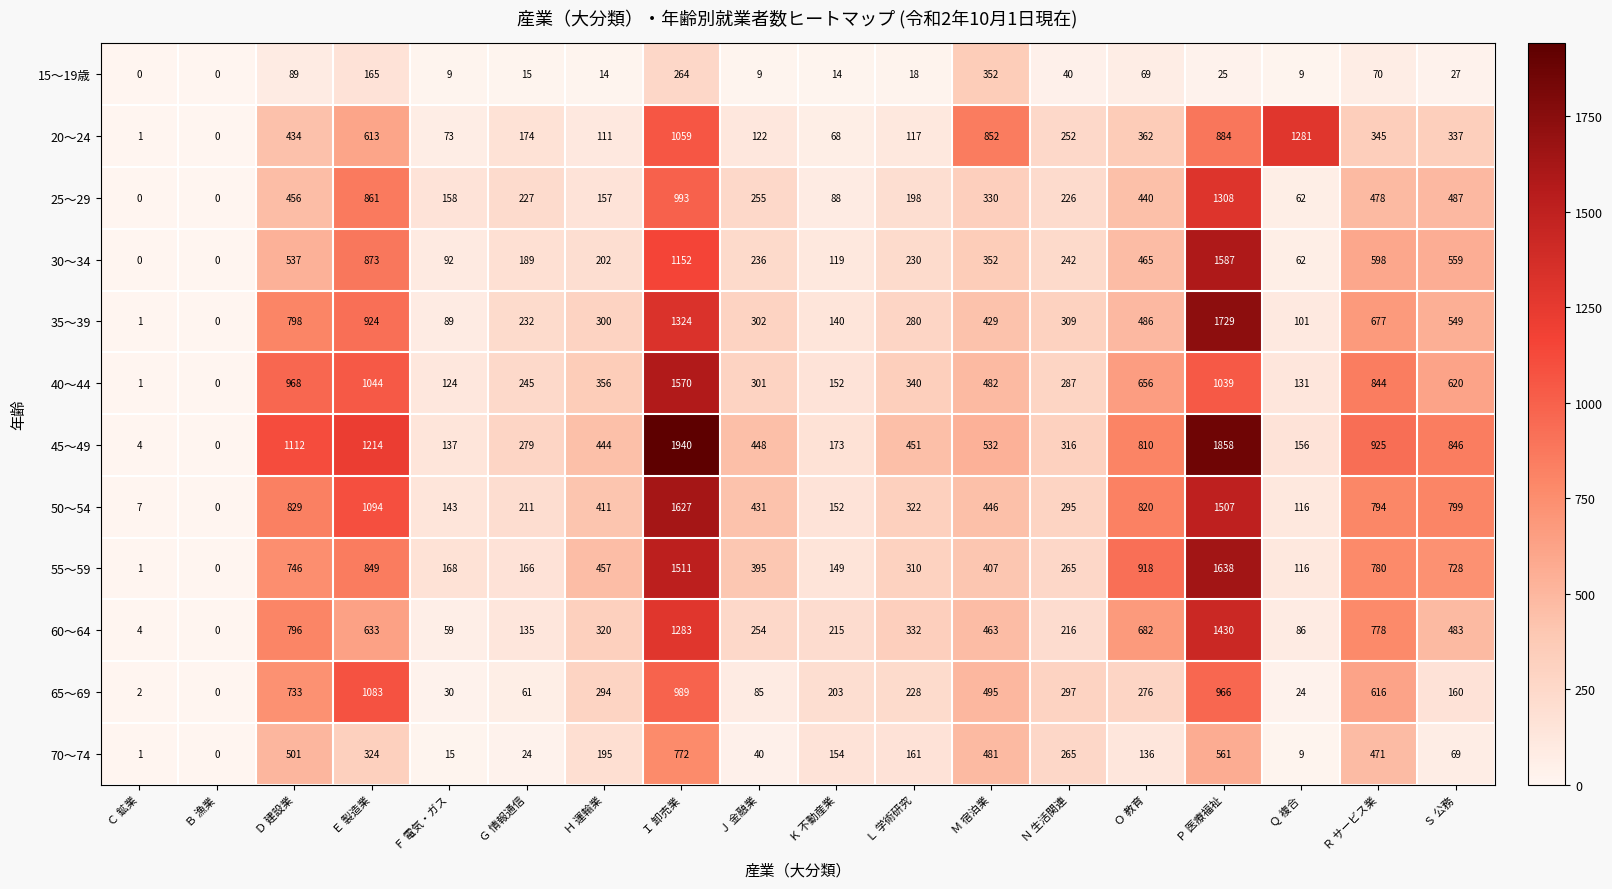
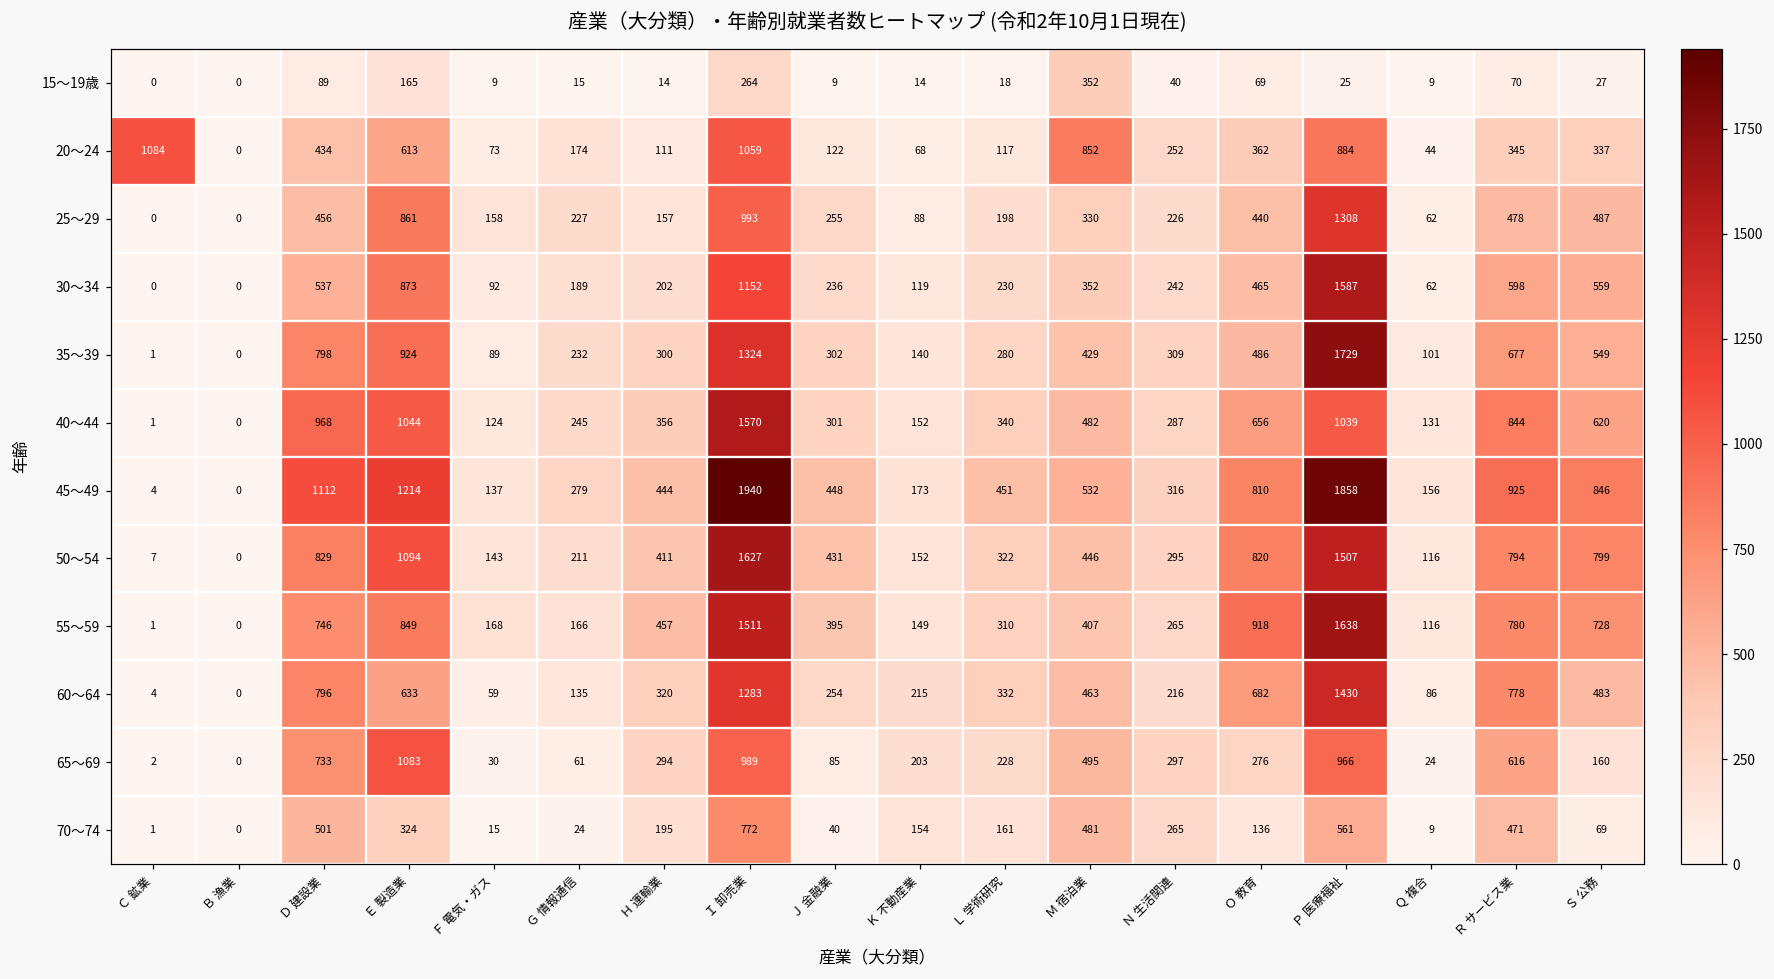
  {
    "20～24": {
-     "Ｃ 鉱業": 1,
+     "Ｃ 鉱業": 1084,
      "Ｂ 漁業": 0,
      "Ｄ 建設業": 434,
      "Ｅ 製造業": 613,
      "Ｆ 電気・ガス": 73,
      "Ｇ 情報通信": 174,
      "Ｈ 運輸業": 111,
      "Ｉ 卸売業": 1059,
      "Ｊ 金融業": 122,
      "Ｋ 不動産業": 68,
      "Ｌ 学術研究": 117,
      "Ｍ 宿泊業": 852,
      "Ｎ 生活関連": 252,
      "Ｏ 教育": 362,
      "Ｐ 医療福祉": 884,
-     "Ｑ 複合": 1281,
+     "Ｑ 複合": 44,
      "Ｒ サービス業": 345,
      "Ｓ 公務": 337
    }
  }
